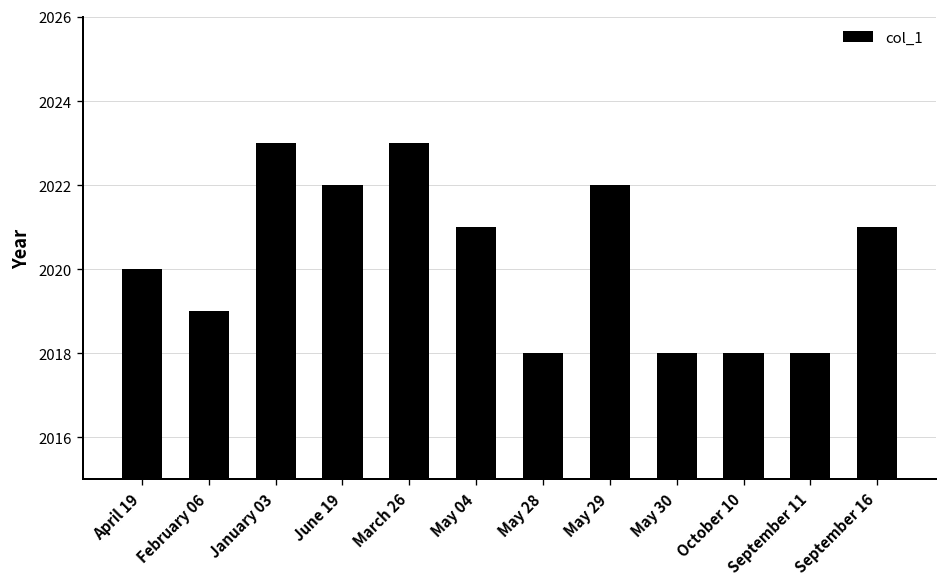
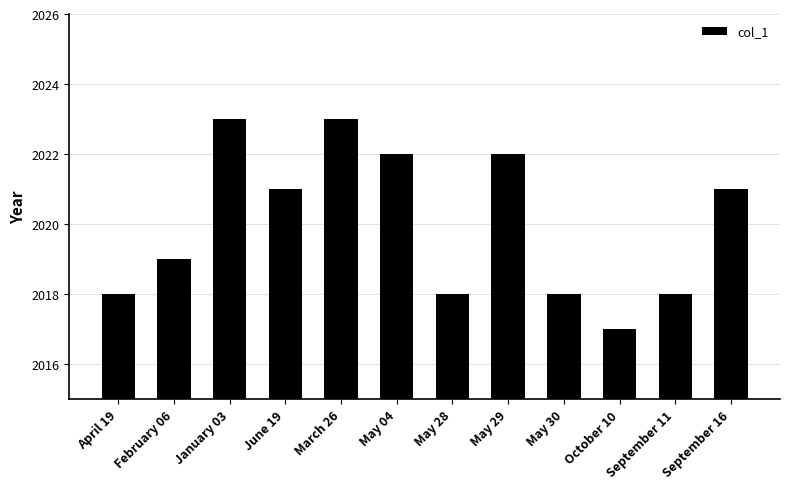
  {
-   "April 19": 2020,
+   "April 19": 2018,
    "February 06": 2019,
    "January 03": 2023,
-   "June 19": 2022,
+   "June 19": 2021,
    "March 26": 2023,
-   "May 04": 2021,
+   "May 04": 2022,
    "May 28": 2018,
    "May 29": 2022,
    "May 30": 2018,
-   "October 10": 2018,
+   "October 10": 2017,
    "September 11": 2018,
    "September 16": 2021
  }
